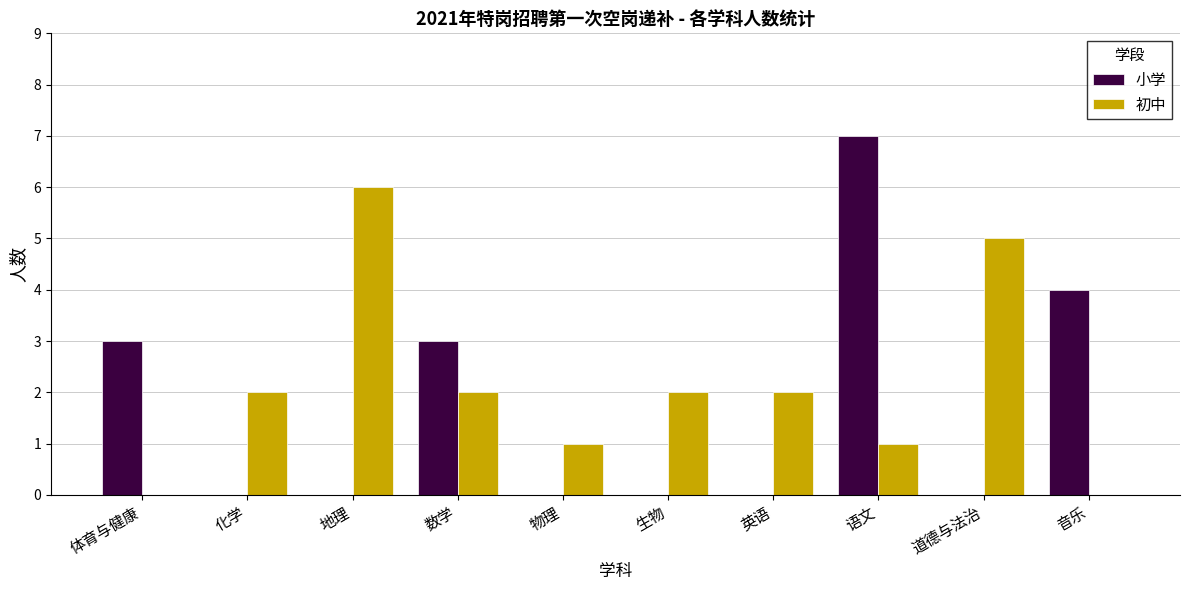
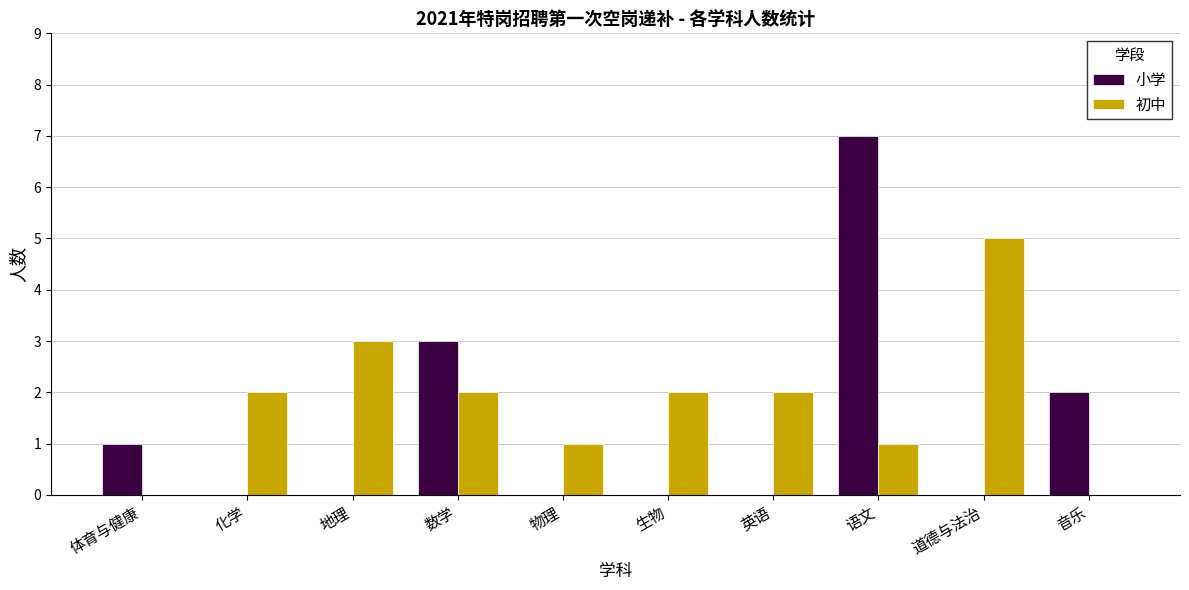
  {
    "小学": {
-     "体育与健康": 3,
+     "体育与健康": 1,
      "化学": 0,
      "地理": 0,
      "数学": 3,
      "物理": 0,
      "生物": 0,
      "英语": 0,
      "语文": 7,
      "道德与法治": 0,
-     "音乐": 4
+     "音乐": 2
    },
    "初中": {
      "体育与健康": 0,
      "化学": 2,
-     "地理": 6,
+     "地理": 3,
      "数学": 2,
      "物理": 1,
      "生物": 2,
      "英语": 2,
      "语文": 1,
      "道德与法治": 5,
      "音乐": 0
    }
  }
